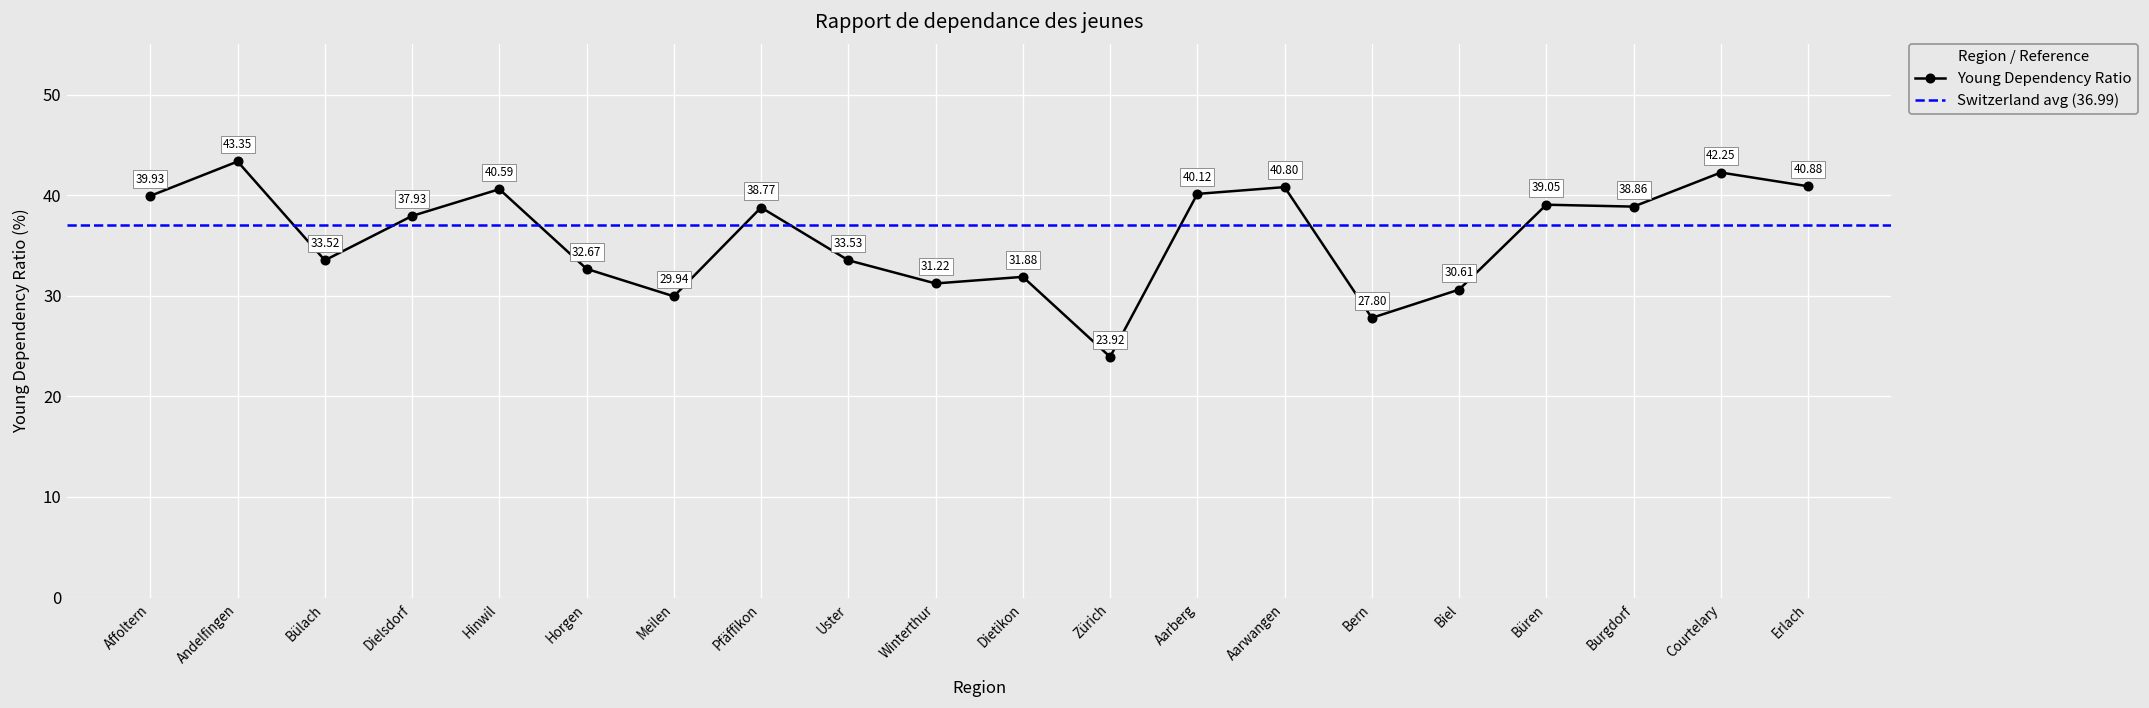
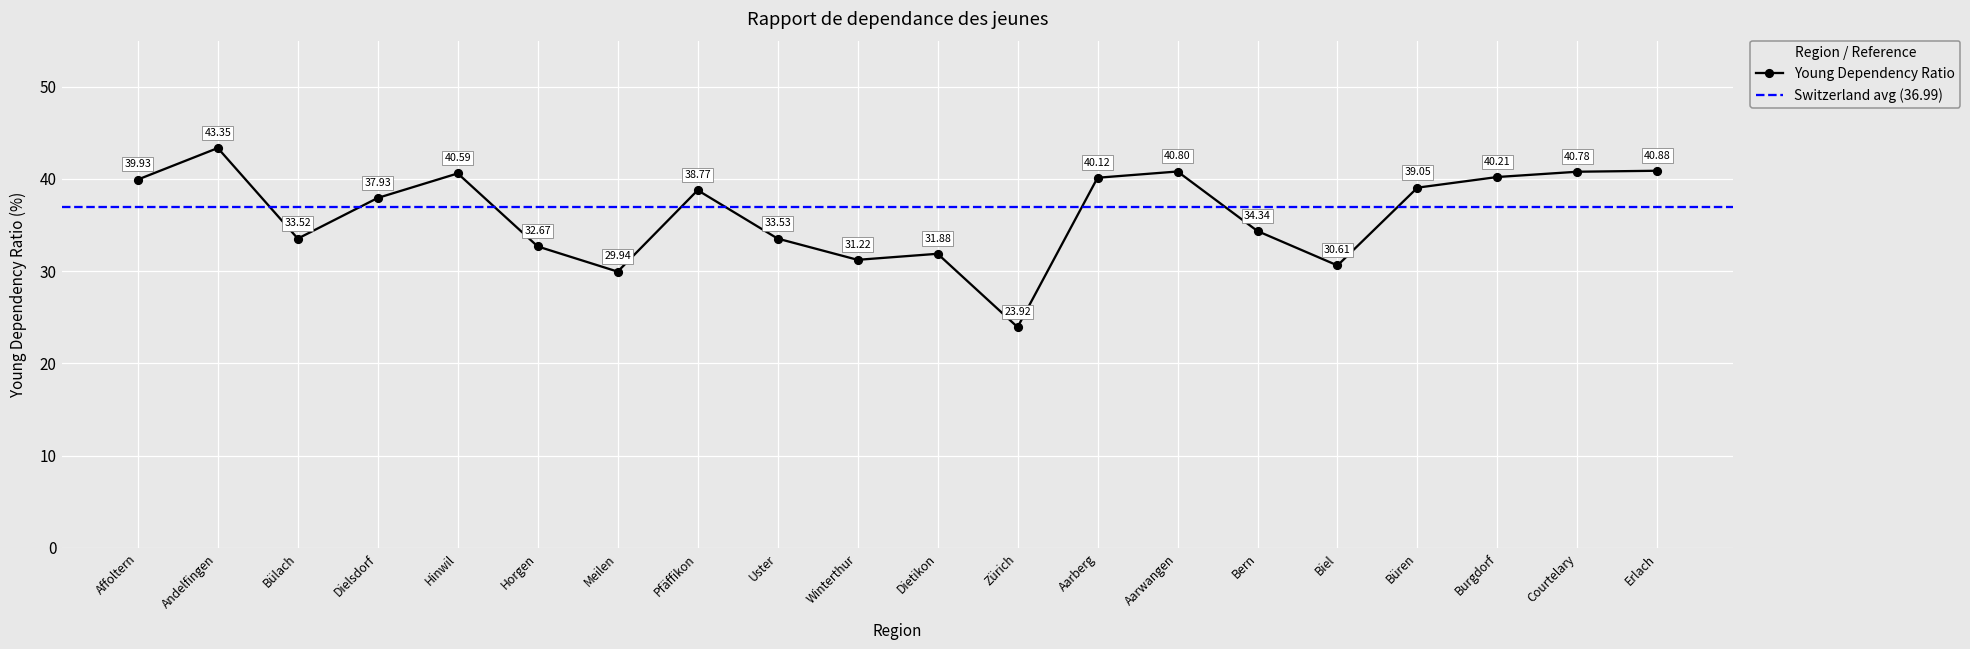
  {
-   "Bern": 27.80,
-   "Burgdorf": 38.86,
-   "Courtelary": 42.25
+   "Bern": 34.34,
+   "Burgdorf": 40.21,
+   "Courtelary": 40.78
  }
